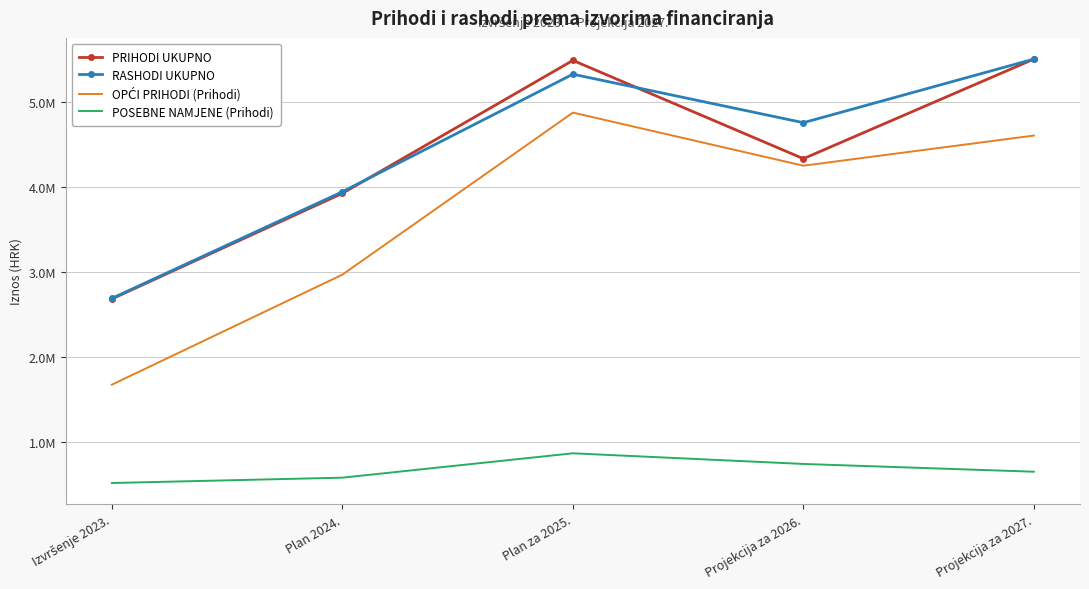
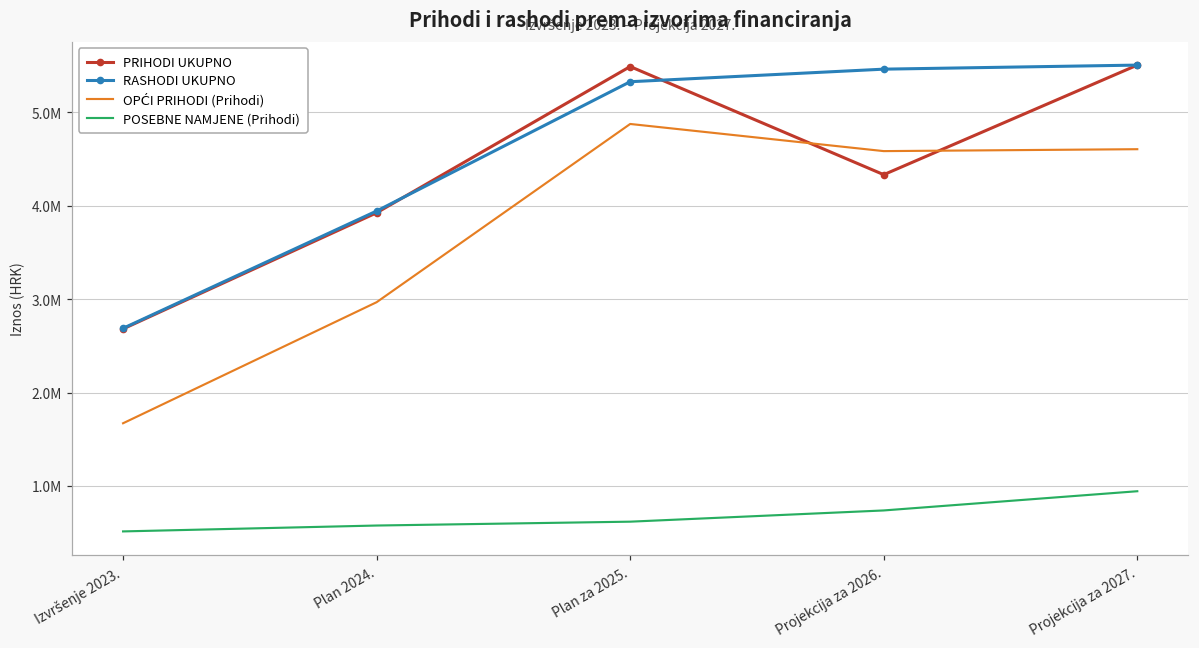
  {
    "PRIHODI UKUPNO": {
      "Plan za 2025.": 5500000,
      "Projekcija za 2026.": 4300000
    },
    "RASHODI UKUPNO": {
      "Plan za 2025.": 5300000,
-     "Projekcija za 2026.": 4800000
+     "Projekcija za 2026.": 5500000
    },
    "OPĆI PRIHODI (Prihodi)": {
      "Izvršenje 2023.": 1700000,
      "Plan 2024.": 3000000,
      "Plan za 2025.": 4900000,
-     "Projekcija za 2026.": 4200000,
+     "Projekcija za 2026.": 4600000,
      "Projekcija za 2027.": 4600000
    },
    "POSEBNE NAMJENE (Prihodi)": {
      "Izvršenje 2023.": 500000,
      "Plan 2024.": 600000,
-     "Plan za 2025.": 900000,
+     "Plan za 2025.": 600000,
      "Projekcija za 2026.": 700000,
-     "Projekcija za 2027.": 600000
+     "Projekcija za 2027.": 900000
    }
  }
